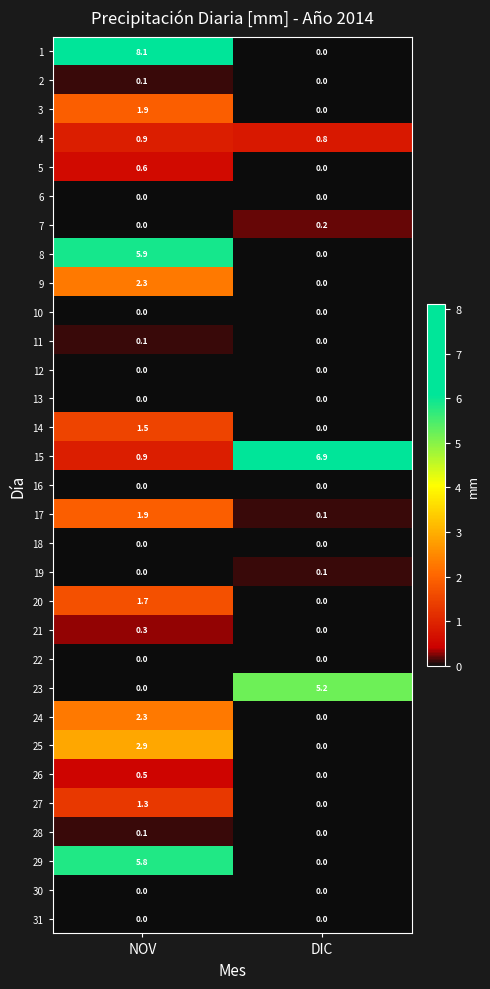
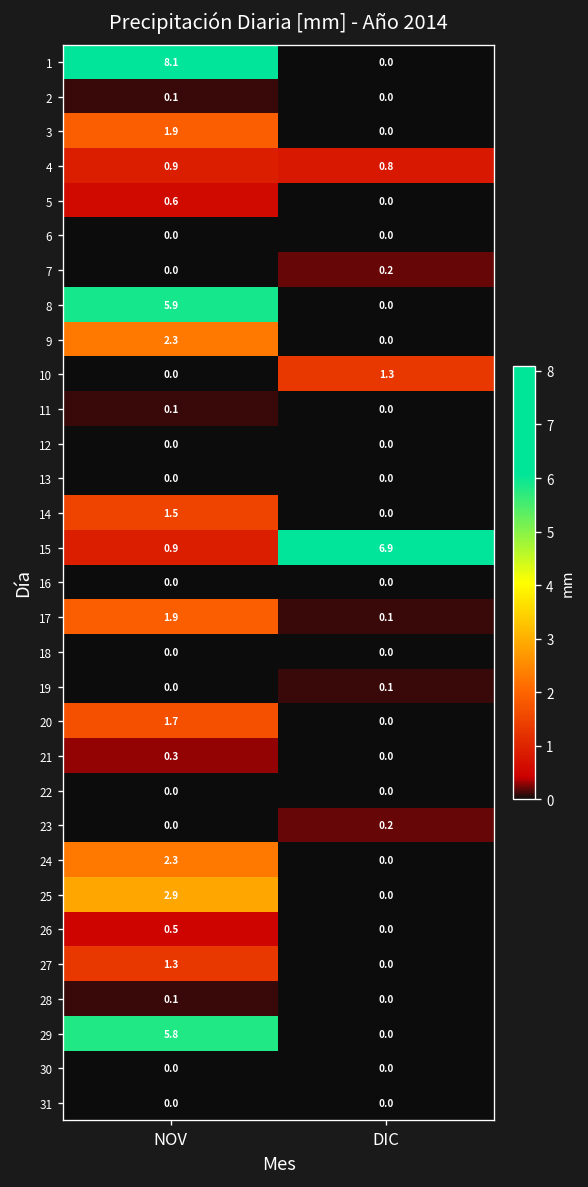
  {
    "1": {
      "NOV": 8.1,
      "DIC": 0.0
    },
    "2": {
      "NOV": 0.1,
      "DIC": 0.0
    },
    "3": {
      "NOV": 1.9,
      "DIC": 0.0
    },
    "4": {
      "NOV": 0.9,
      "DIC": 0.8
    },
    "5": {
      "NOV": 0.6,
      "DIC": 0.0
    },
    "6": {
      "NOV": 0.0,
      "DIC": 0.0
    },
    "7": {
      "NOV": 0.0,
      "DIC": 0.2
    },
    "8": {
      "NOV": 5.9,
      "DIC": 0.0
    },
    "9": {
      "NOV": 2.3,
      "DIC": 0.0
    },
    "10": {
      "NOV": 0.0,
-     "DIC": 0.0
+     "DIC": 1.3
    },
    "11": {
      "NOV": 0.1,
      "DIC": 0.0
    },
    "12": {
      "NOV": 0.0,
      "DIC": 0.0
    },
    "13": {
      "NOV": 0.0,
      "DIC": 0.0
    },
    "14": {
      "NOV": 1.5,
      "DIC": 0.0
    },
    "15": {
      "NOV": 0.9,
      "DIC": 6.9
    },
    "16": {
      "NOV": 0.0,
      "DIC": 0.0
    },
    "17": {
      "NOV": 1.9,
      "DIC": 0.1
    },
    "18": {
      "NOV": 0.0,
      "DIC": 0.0
    },
    "19": {
      "NOV": 0.0,
      "DIC": 0.1
    },
    "20": {
      "NOV": 1.7,
      "DIC": 0.0
    },
    "21": {
      "NOV": 0.3,
      "DIC": 0.0
    },
    "22": {
      "NOV": 0.0,
      "DIC": 0.0
    },
    "23": {
      "NOV": 0.0,
-     "DIC": 5.2
+     "DIC": 0.2
    },
    "24": {
      "NOV": 2.3,
      "DIC": 0.0
    },
    "25": {
      "NOV": 2.9,
      "DIC": 0.0
    },
    "26": {
      "NOV": 0.5,
      "DIC": 0.0
    },
    "27": {
      "NOV": 1.3,
      "DIC": 0.0
    },
    "28": {
      "NOV": 0.1,
      "DIC": 0.0
    },
    "29": {
      "NOV": 5.8,
      "DIC": 0.0
    },
    "30": {
      "NOV": 0.0,
      "DIC": 0.0
    },
    "31": {
      "NOV": 0.0,
      "DIC": 0.0
    }
  }
